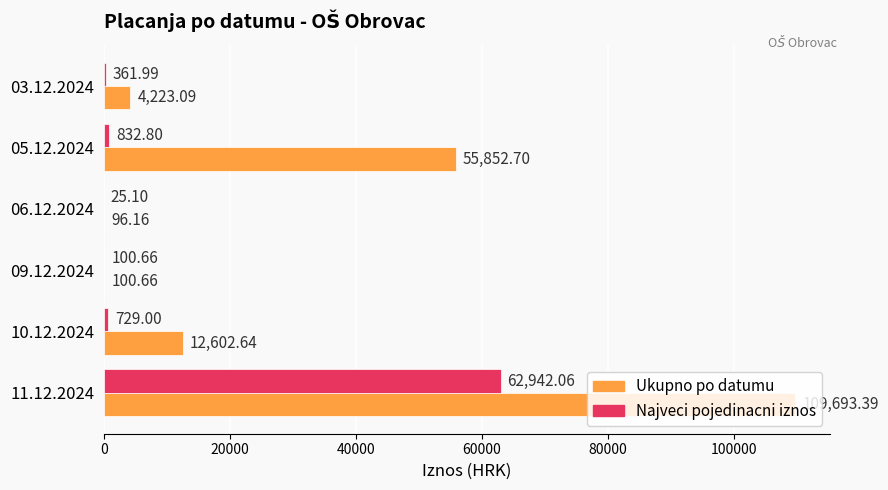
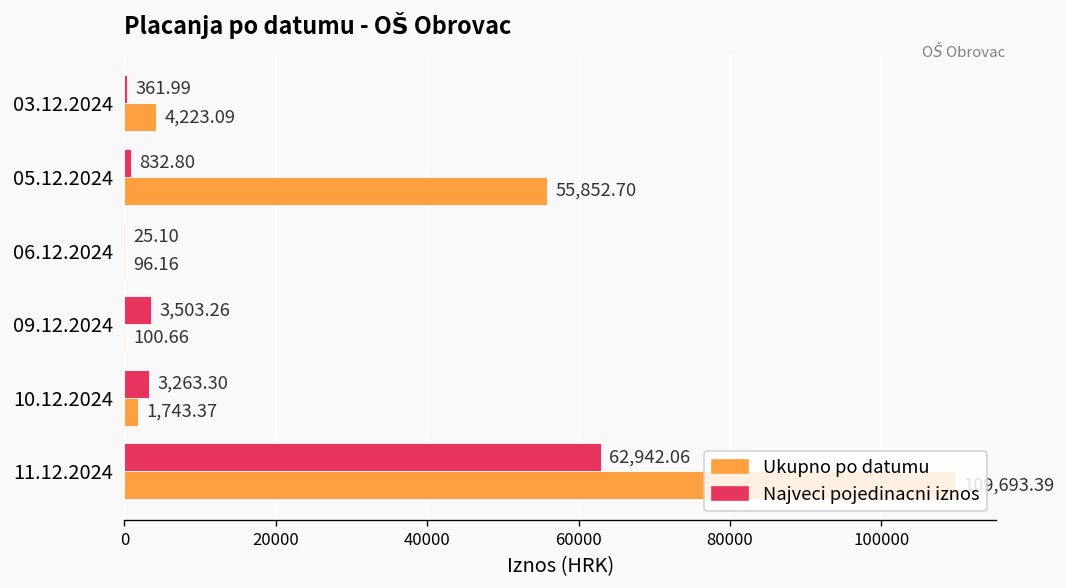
  {
    "Ukupno po datumu": {
      "03.12.2024": "4,223.09",
      "05.12.2024": "55,852.70",
      "06.12.2024": "96.16",
      "09.12.2024": "100.66",
-     "10.12.2024": "12,602.64"
+     "10.12.2024": "1,743.37"
    },
    "Najveci pojedinacni iznos": {
      "03.12.2024": "361.99",
      "05.12.2024": "832.80",
      "06.12.2024": "25.10",
-     "09.12.2024": "100.66",
-     "10.12.2024": "729.00",
+     "09.12.2024": "3,503.26",
+     "10.12.2024": "3,263.30",
      "11.12.2024": "62,942.06"
    }
  }
